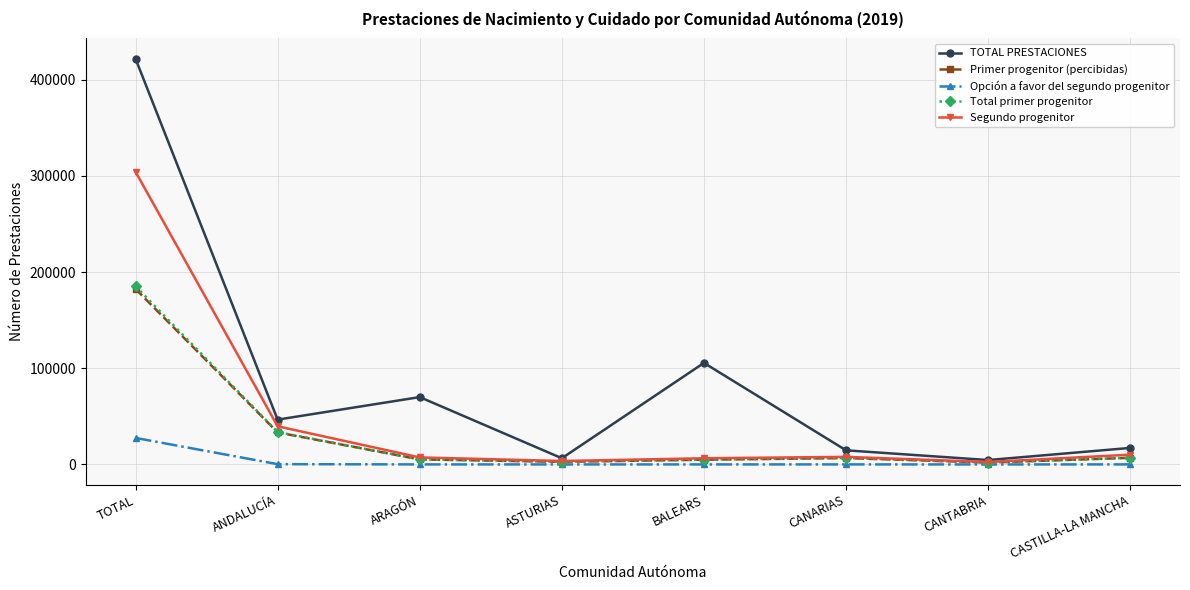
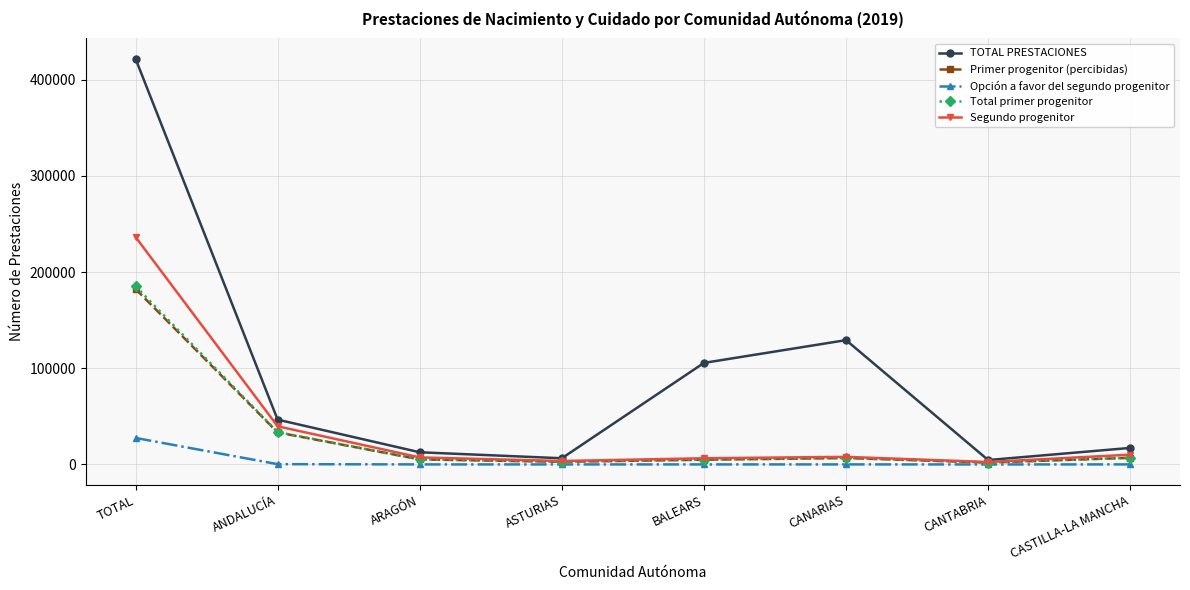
  {
    "TOTAL PRESTACIONES": {
      "TOTAL": 420000,
      "ANDALUCÍA": 50000,
-     "ARAGÓN": 70000,
+     "ARAGÓN": 10000,
      "ASTURIAS": 10000,
      "BALEARS": 110000,
-     "CANARIAS": 10000,
+     "CANARIAS": 130000,
      "CASTILLA-LA MANCHA": 20000
    },
    "Primer progenitor (percibidas)": {
      "TOTAL": 180000
    },
    "Opción a favor del segundo progenitor": {
      "TOTAL": 30000,
      "ANDALUCÍA": 0,
      "ARAGÓN": 0,
      "ASTURIAS": 0,
      "BALEARS": 0,
      "CANARIAS": 0,
      "CASTILLA-LA MANCHA": 0
    },
    "Total primer progenitor": {
      "TOTAL": 190000
    },
    "Segundo progenitor": {
-     "TOTAL": 300000,
+     "TOTAL": 240000,
      "ANDALUCÍA": 40000,
      "CASTILLA-LA MANCHA": 10000
    }
  }
